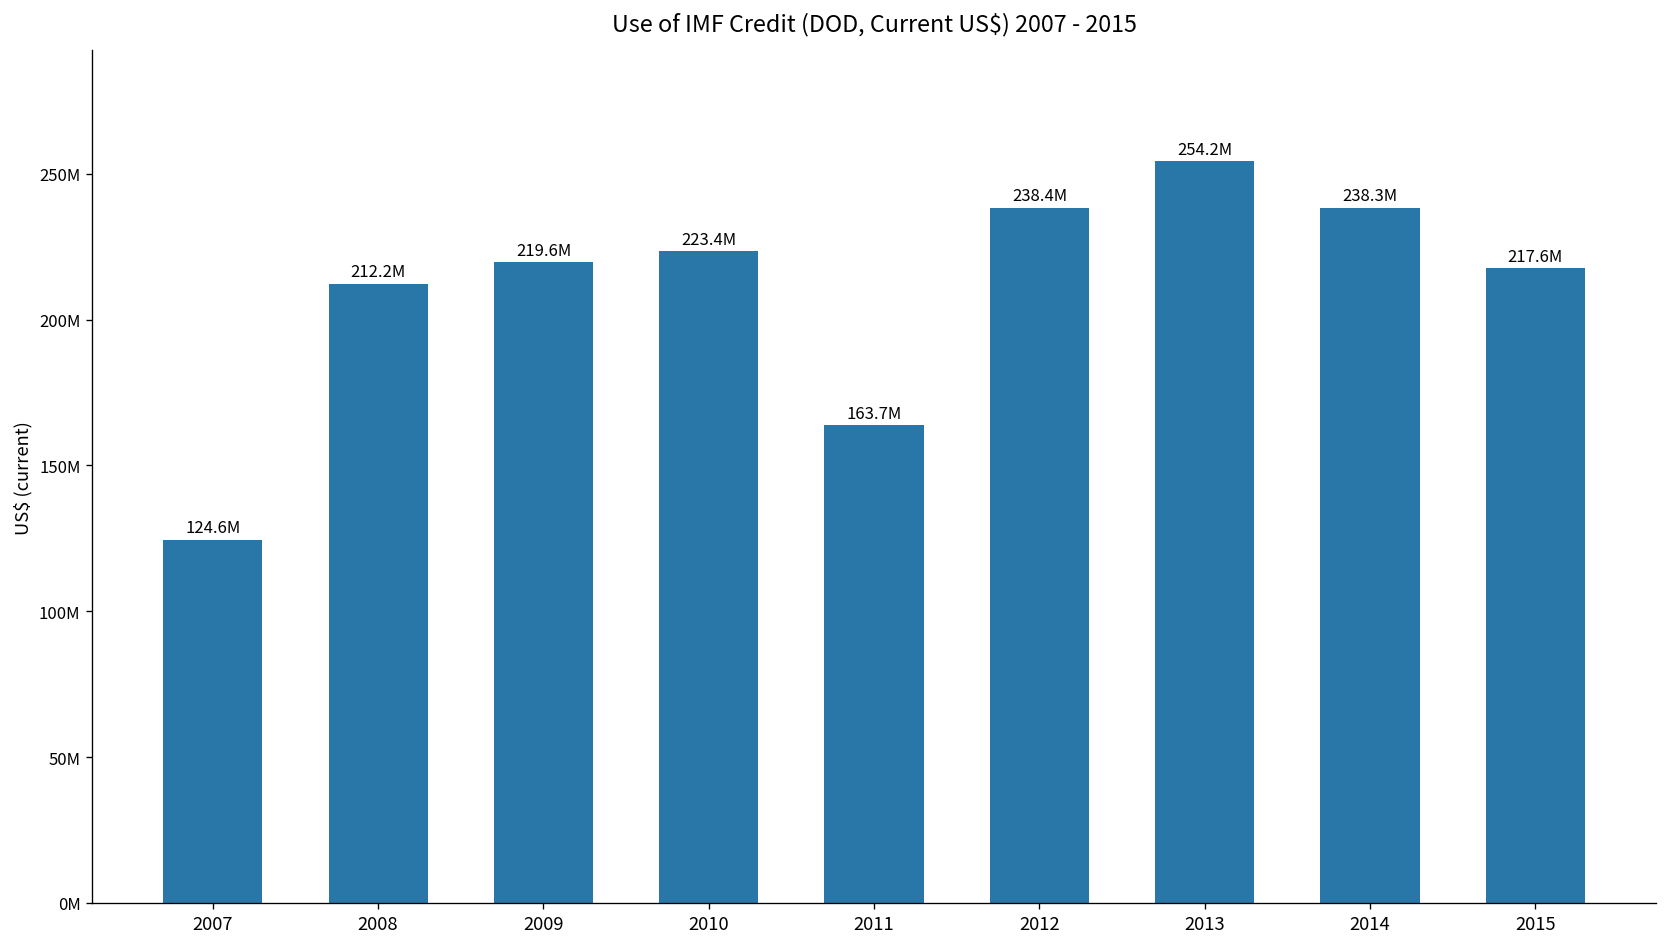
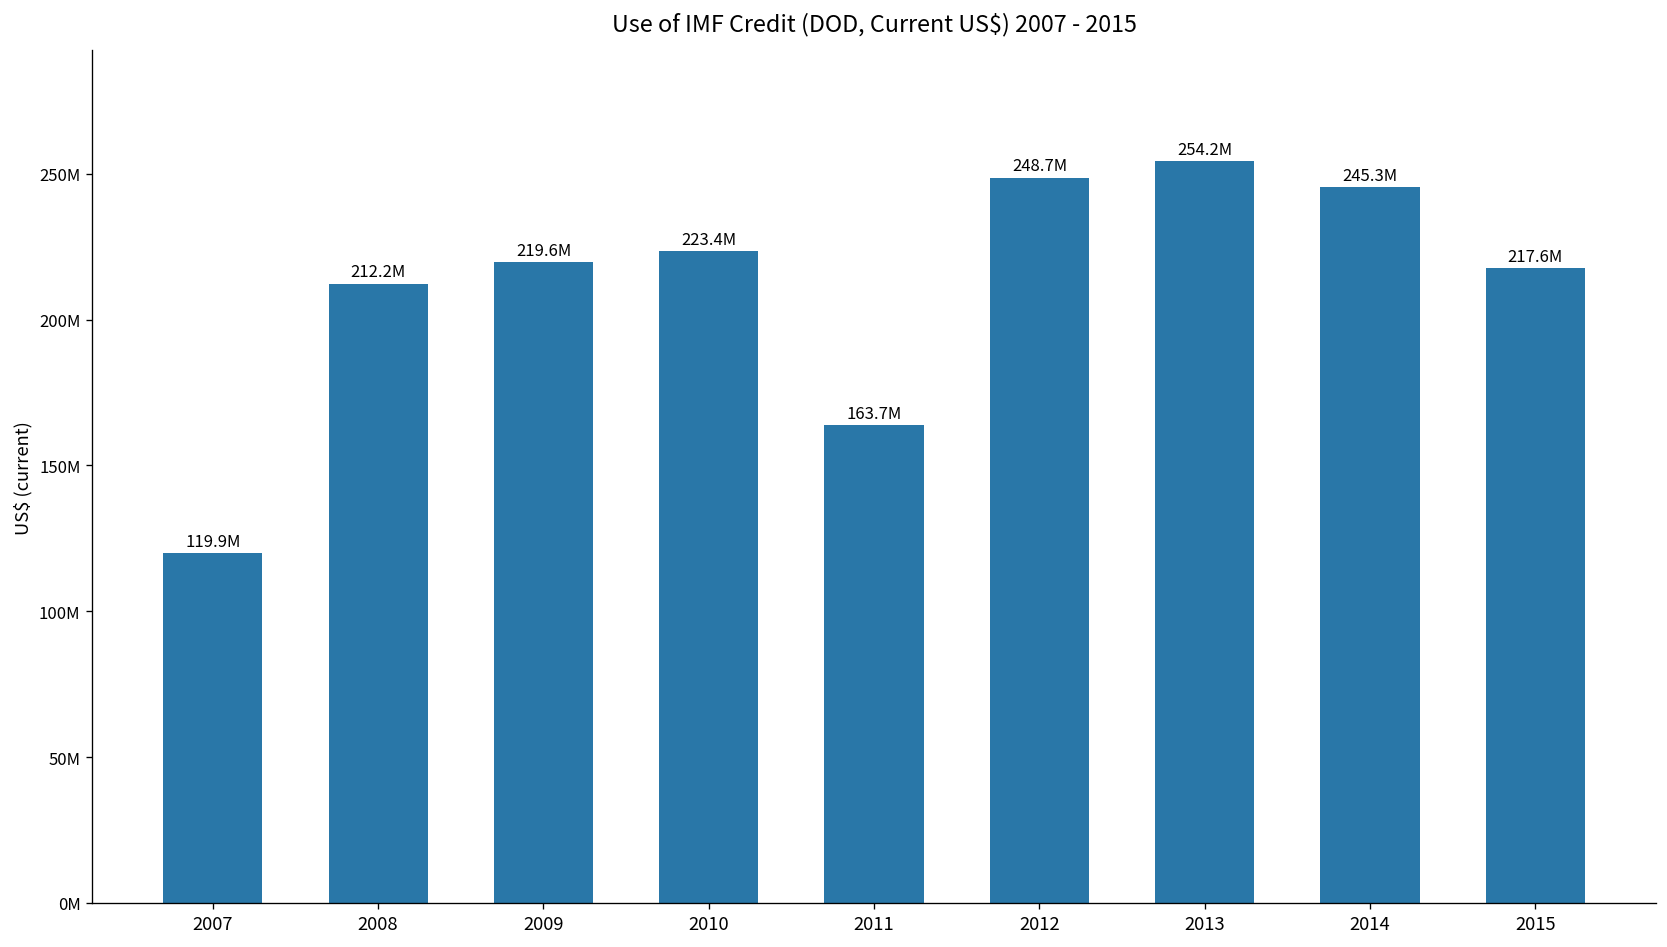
  {
-   "2007": "124.6M",
+   "2007": "119.9M",
    "2008": "212.2M",
    "2009": "219.6M",
    "2010": "223.4M",
    "2011": "163.7M",
-   "2012": "238.4M",
+   "2012": "248.7M",
    "2013": "254.2M",
-   "2014": "238.3M",
+   "2014": "245.3M",
    "2015": "217.6M"
  }
